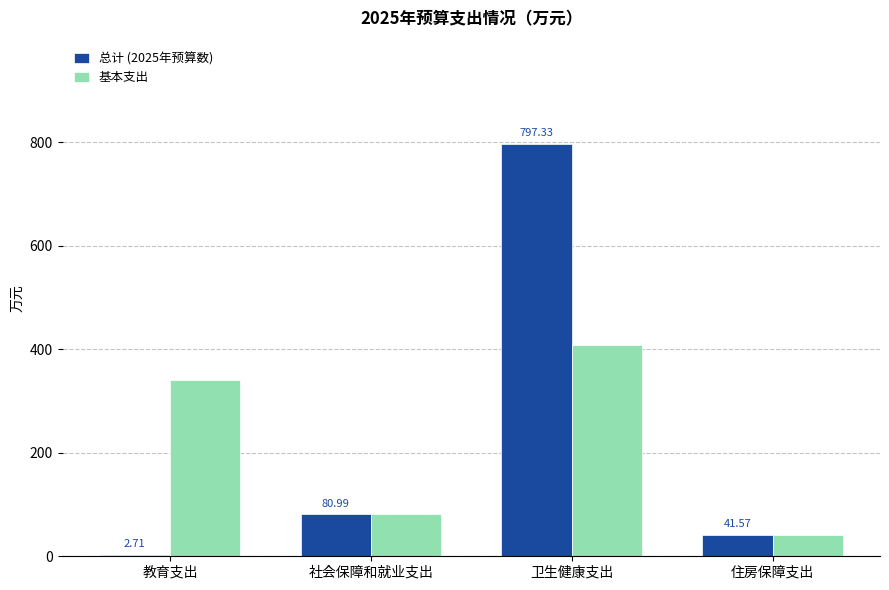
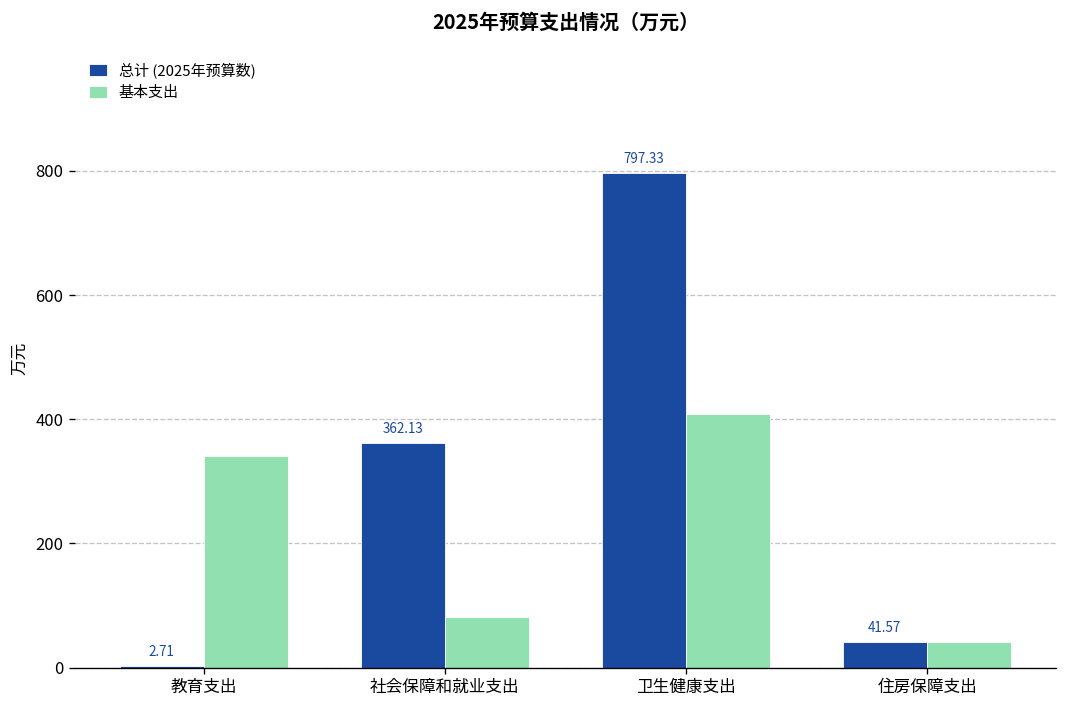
  {
    "总计 (2025年预算数)": {
      "教育支出": 2.71,
-     "社会保障和就业支出": 80.99,
+     "社会保障和就业支出": 362.13,
      "卫生健康支出": 797.33,
      "住房保障支出": 41.57
    },
    "基本支出": {
      "教育支出": 340,
      "社会保障和就业支出": 80,
      "卫生健康支出": 410,
      "住房保障支出": 40
    }
  }
